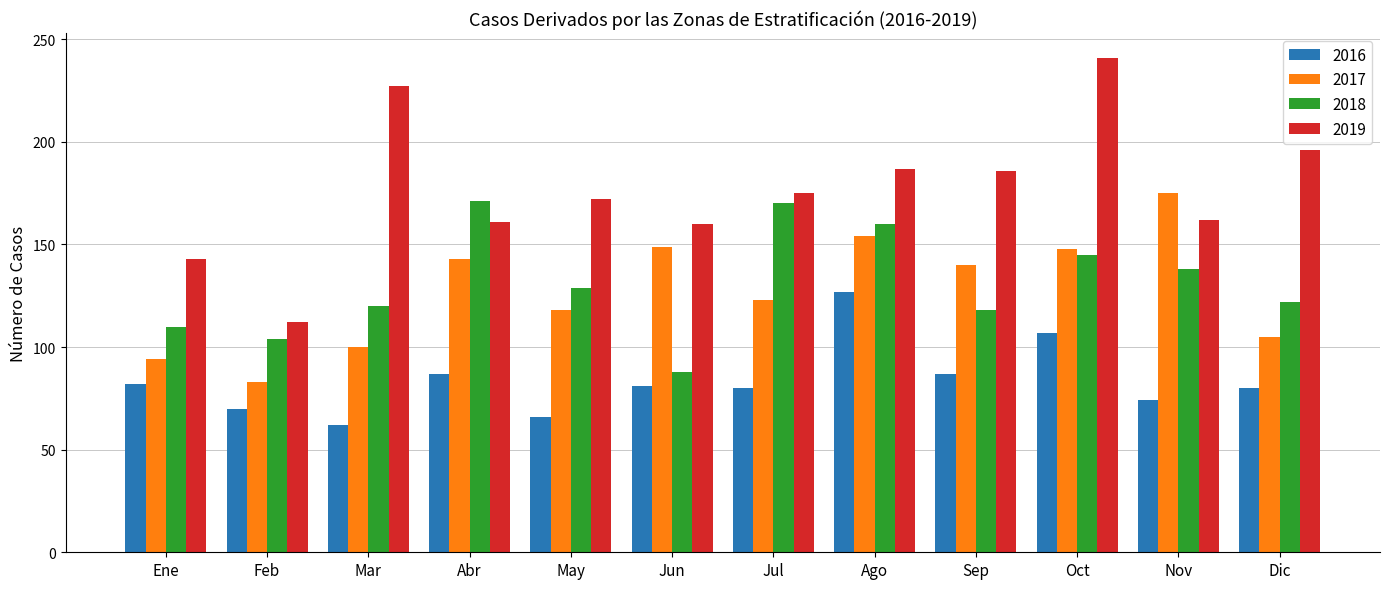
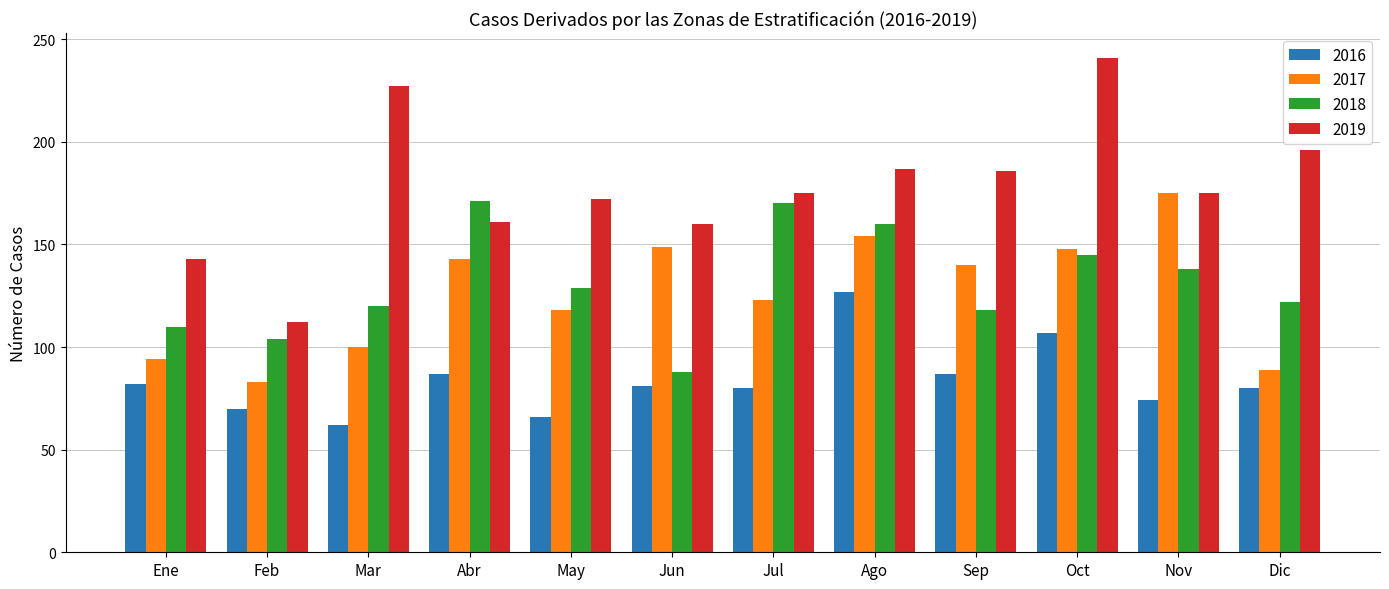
  {
    "2016": {
      "Ene": 82,
      "Feb": 70,
      "Mar": 62,
      "Abr": 87,
      "May": 66,
      "Jun": 81,
      "Jul": 80,
      "Ago": 127,
      "Sep": 87,
      "Oct": 107,
      "Nov": 74,
      "Dic": 80
    },
    "2017": {
      "Ene": 94,
      "Feb": 83,
      "Mar": 100,
      "Abr": 143,
      "May": 118,
      "Jun": 149,
      "Jul": 123,
      "Ago": 154,
      "Sep": 140,
      "Oct": 148,
      "Nov": 175,
-     "Dic": 105
+     "Dic": 89
    },
    "2018": {
      "Ene": 110,
      "Feb": 104,
      "Mar": 120,
      "Abr": 171,
      "May": 129,
      "Jun": 88,
      "Jul": 170,
      "Ago": 160,
      "Sep": 118,
      "Oct": 145,
      "Nov": 138,
      "Dic": 122
    },
    "2019": {
      "Ene": 143,
      "Feb": 112,
      "Mar": 227,
      "Abr": 161,
      "May": 172,
      "Jun": 160,
      "Jul": 175,
      "Ago": 187,
      "Sep": 186,
      "Oct": 241,
-     "Nov": 162,
+     "Nov": 175,
      "Dic": 196
    }
  }
